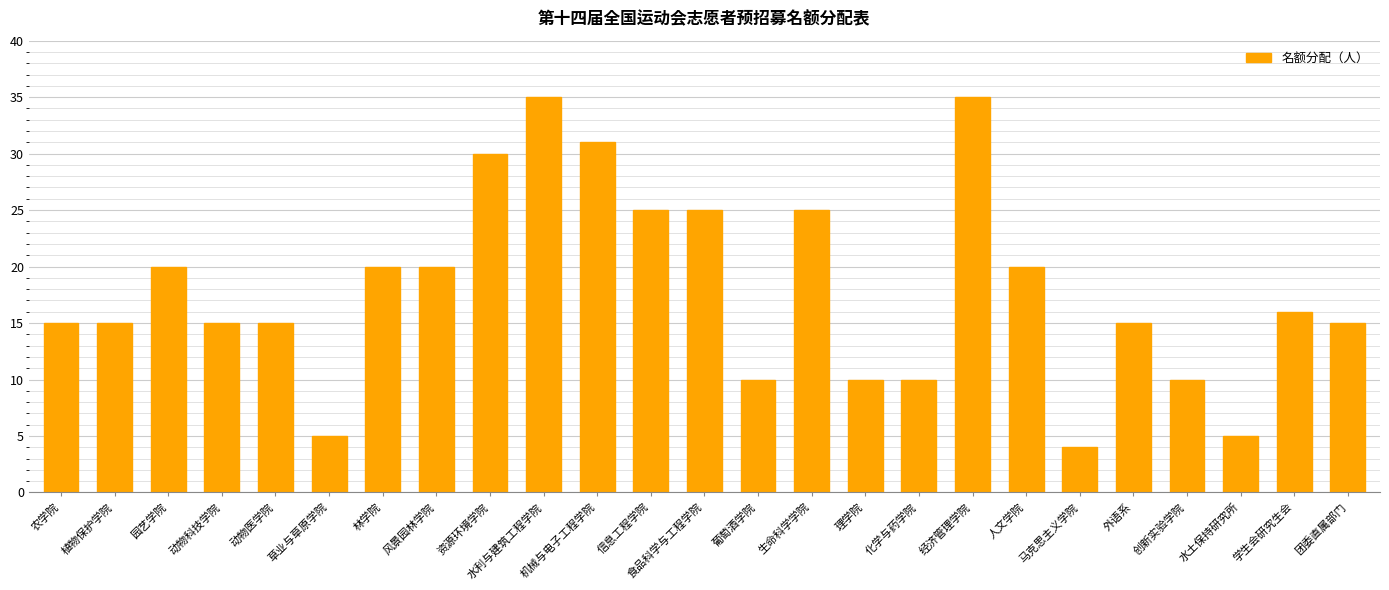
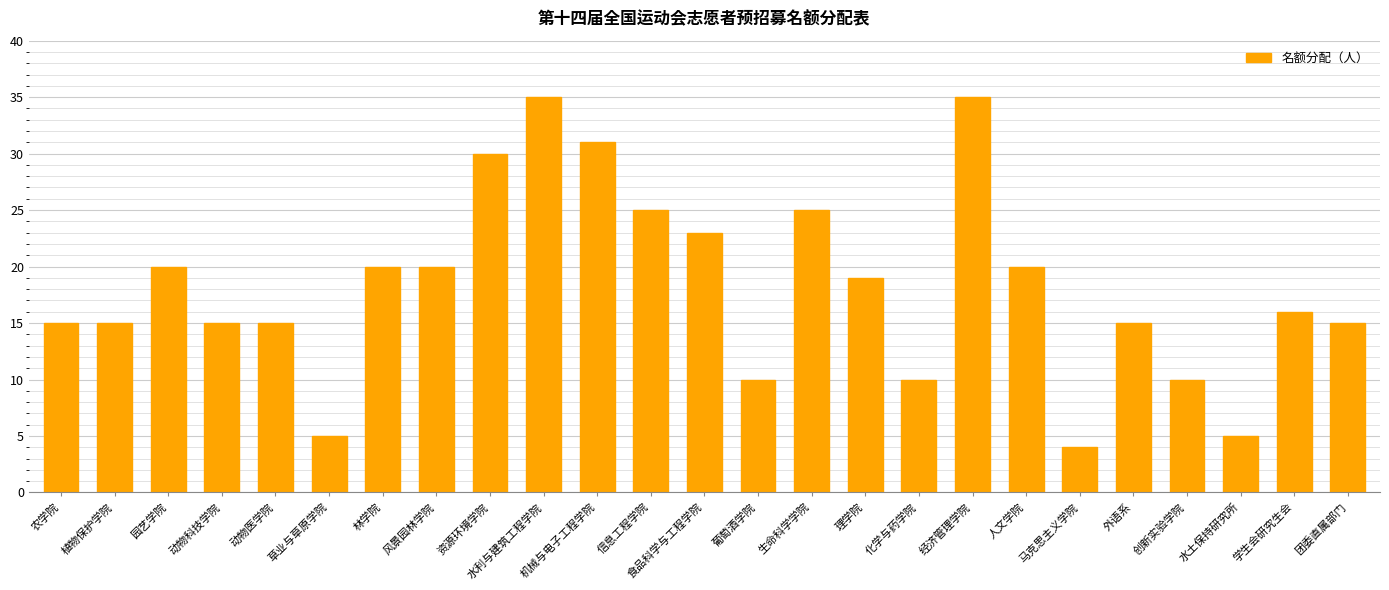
  {
    "农学院": 15,
    "植物保护学院": 15,
    "园艺学院": 20,
    "动物科技学院": 15,
    "动物医学院": 15,
    "草业与草原学院": 5,
    "林学院": 20,
    "风景园林学院": 20,
    "资源环境学院": 30,
    "水利与建筑工程学院": 35,
    "机械与电子工程学院": 31,
    "信息工程学院": 25,
-   "食品科学与工程学院": 25,
+   "食品科学与工程学院": 23,
    "葡萄酒学院": 10,
    "生命科学学院": 25,
-   "理学院": 10,
+   "理学院": 19,
    "化学与药学院": 10,
    "经济管理学院": 35,
    "人文学院": 20,
    "马克思主义学院": 4,
    "外语系": 15,
    "创新实验学院": 10,
    "水土保持研究所": 5,
    "学生会研究生会": 16,
    "团委直属部门": 15
  }
